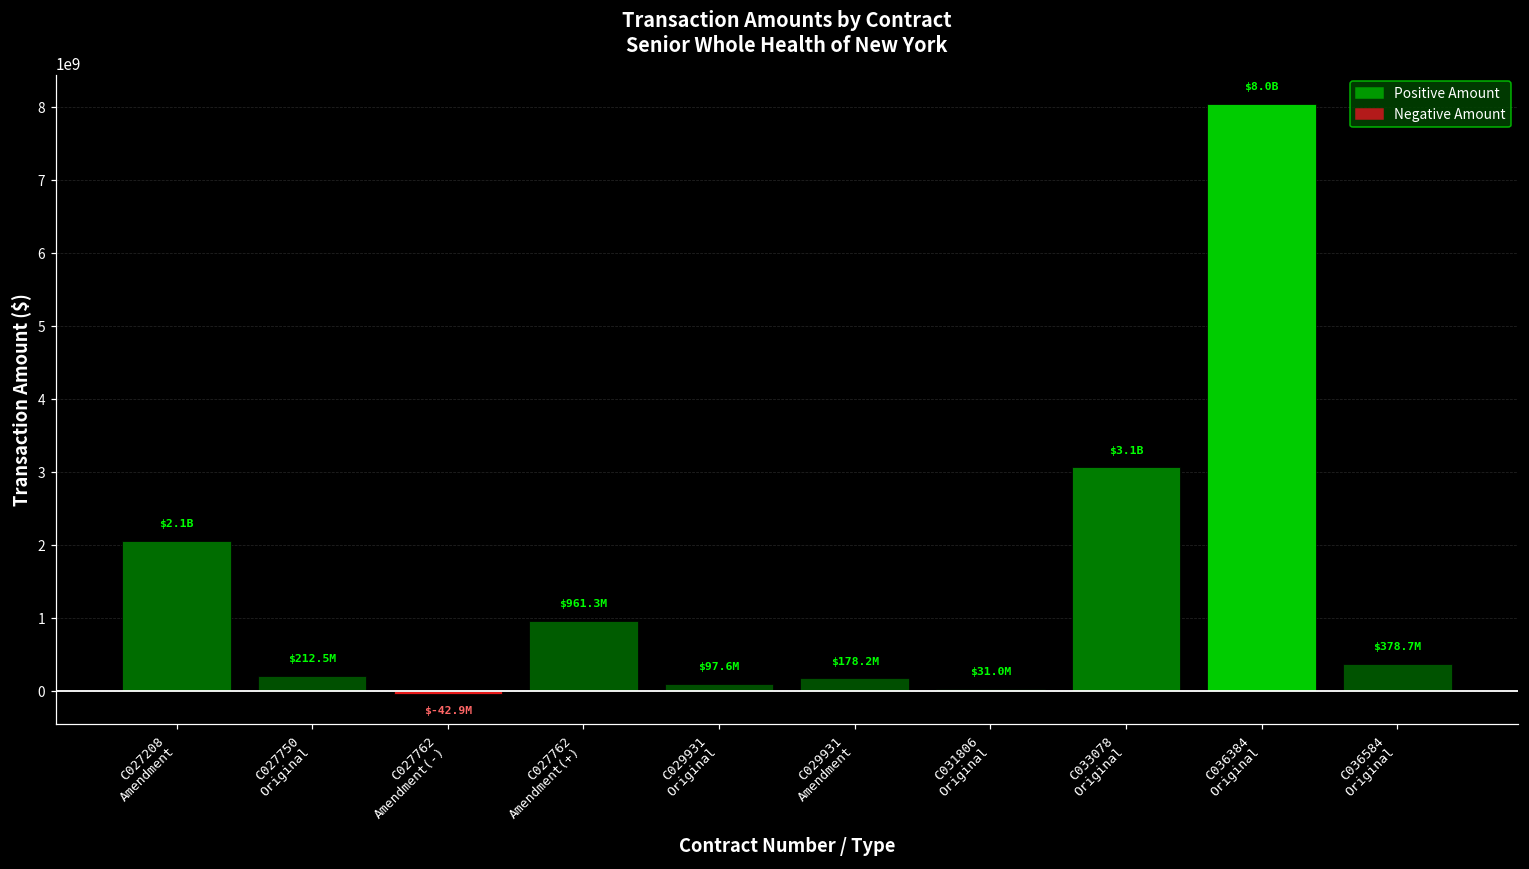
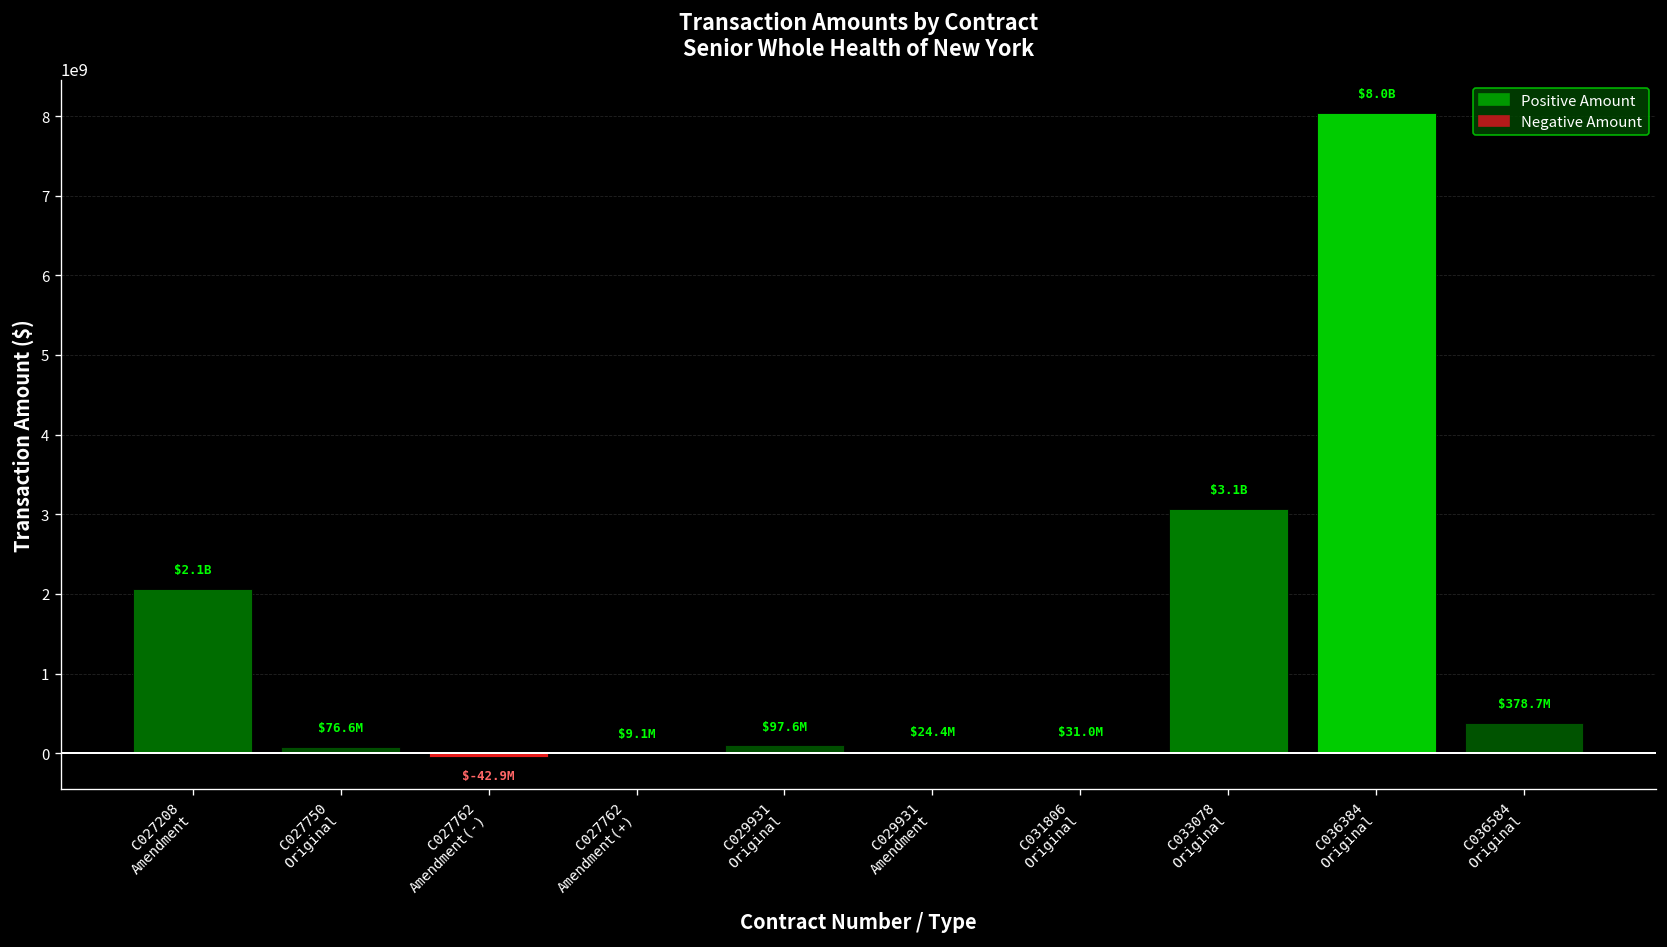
  {
    "C027208 Amendment": "$2.1B",
-   "C027750 Original": "$212.5M",
+   "C027750 Original": "$76.6M",
    "C027762 Amendment(-)": "$-42.9M",
-   "C027762 Amendment(+)": "$961.3M",
+   "C027762 Amendment(+)": "$9.1M",
    "C029931 Original": "$97.6M",
-   "C029931 Amendment": "$178.2M",
+   "C029931 Amendment": "$24.4M",
    "C031806 Original": "$31.0M",
    "C033078 Original": "$3.1B",
    "C036384 Original": "$8.0B",
    "C036584 Original": "$378.7M"
  }
